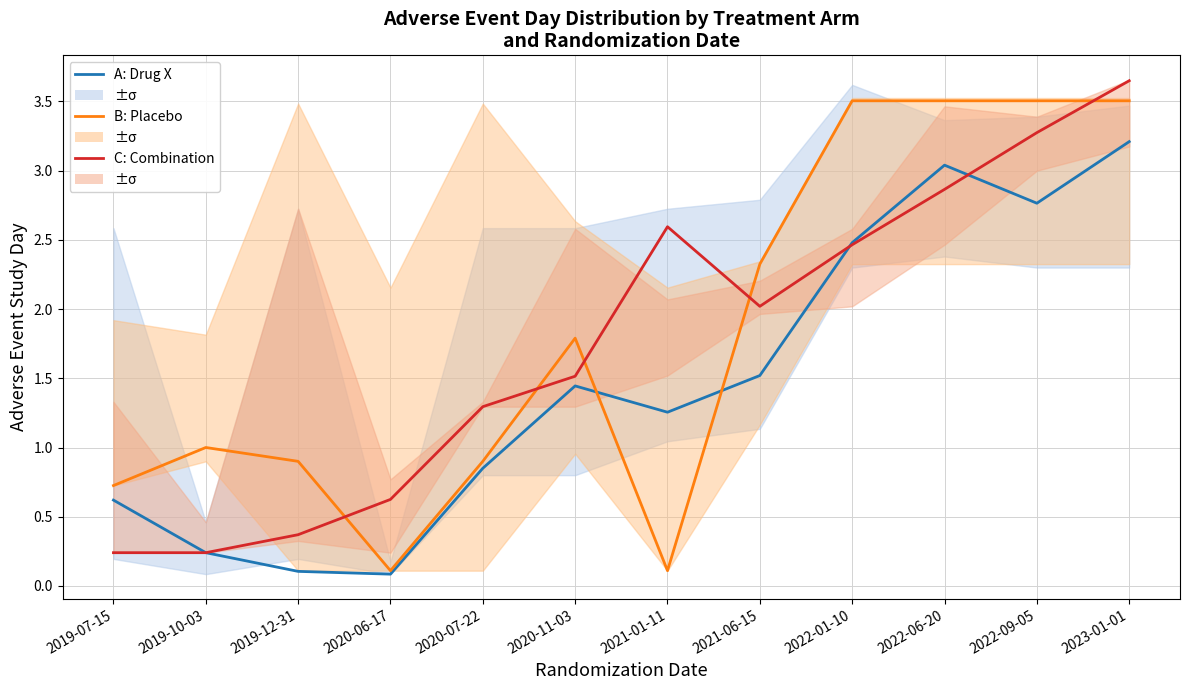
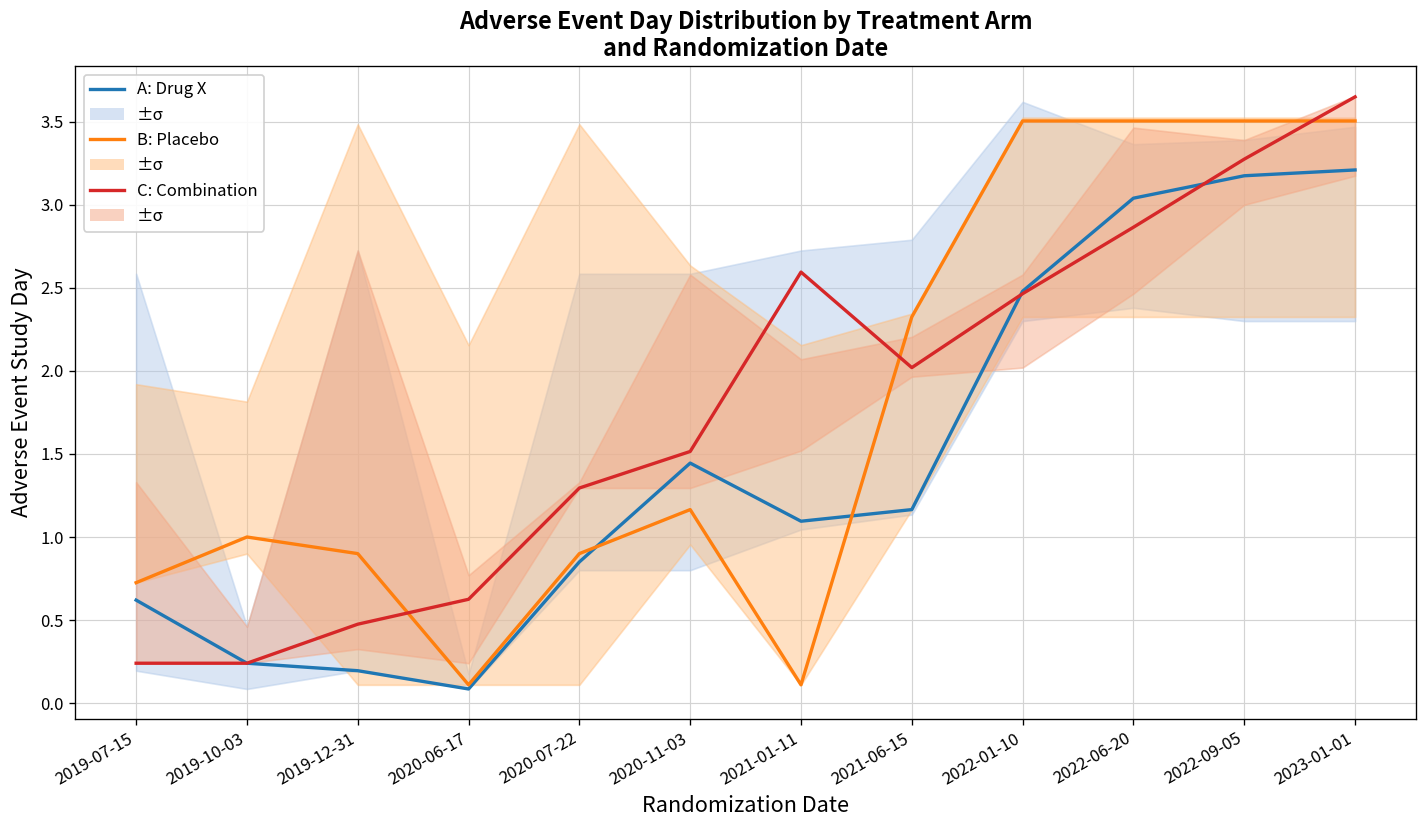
  {
    "A: Drug X": {
      "2019-07-15": 0.62,
-     "2019-12-31": 0.11,
+     "2019-12-31": 0.20,
      "2020-06-17": 0.09,
      "2020-07-22": 0.85,
      "2020-11-03": 1.45,
-     "2021-01-11": 1.26,
-     "2021-06-15": 1.52,
+     "2021-01-11": 1.10,
+     "2021-06-15": 1.17,
      "2022-06-20": 3.04,
-     "2022-09-05": 2.77,
+     "2022-09-05": 3.18,
      "2023-01-01": 3.21
    },
    "B: Placebo": {
      "2019-07-15": 0.73,
      "2019-10-03": 1.00,
      "2019-12-31": 0.90,
      "2020-06-17": 0.11,
      "2020-07-22": 0.90,
-     "2020-11-03": 1.79,
+     "2020-11-03": 1.17,
      "2021-01-11": 0.11,
      "2021-06-15": 2.33,
      "2022-01-10": 3.51,
      "2022-06-20": 3.51,
      "2022-09-05": 3.51,
      "2023-01-01": 3.51
    },
    "C: Combination": {
      "2019-07-15": 0.24,
-     "2019-12-31": 0.37,
+     "2019-12-31": 0.48,
      "2020-06-17": 0.63,
      "2020-07-22": 1.30,
      "2020-11-03": 1.52,
      "2021-01-11": 2.60,
      "2021-06-15": 2.02,
      "2022-06-20": 2.87,
      "2022-09-05": 3.28
    }
  }
